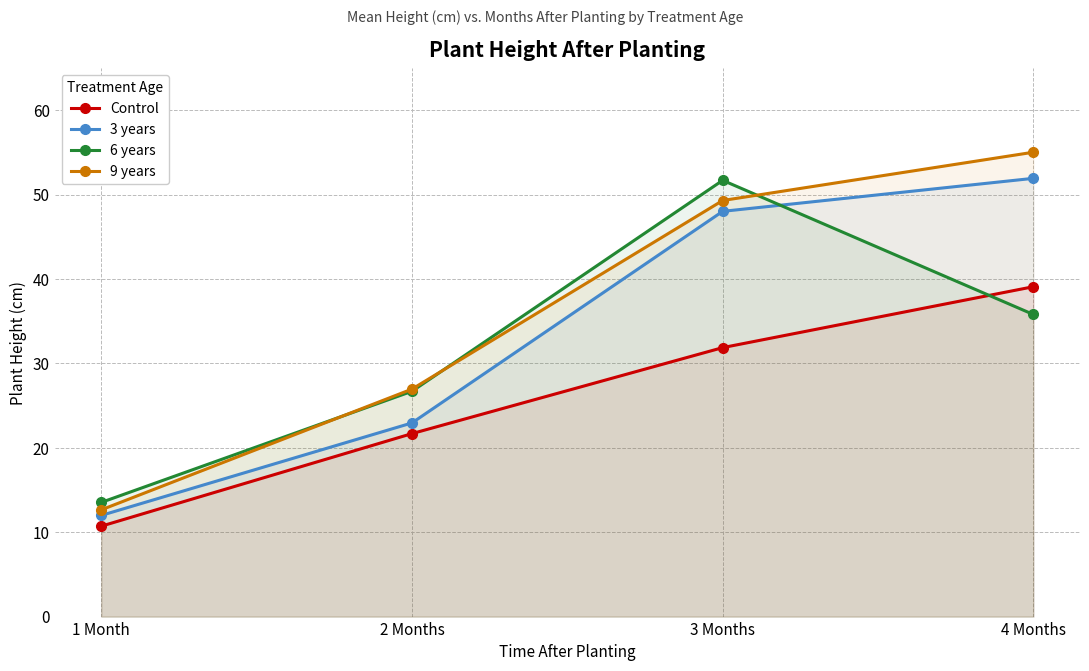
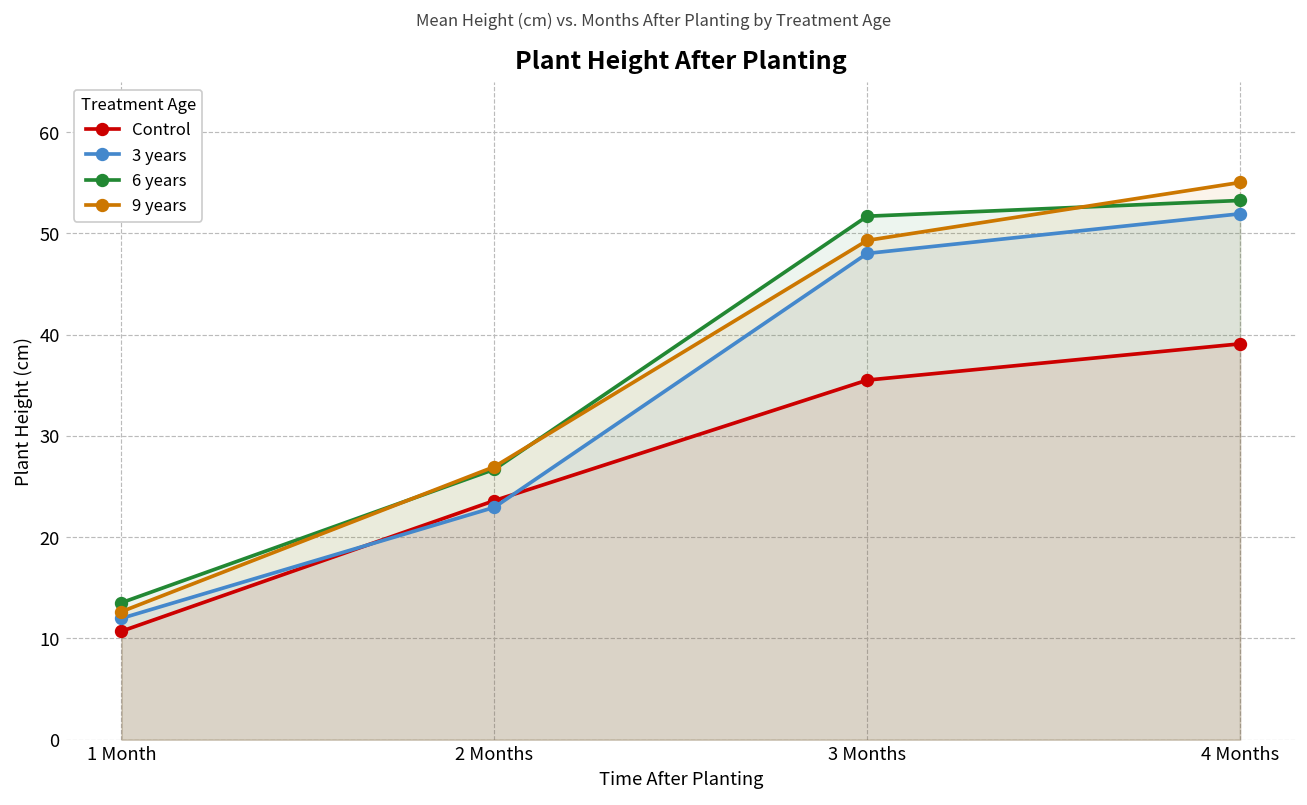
  {
    "Control": {
      "1 Month": 11,
-     "2 Months": 22,
-     "3 Months": 32,
+     "2 Months": 24,
+     "3 Months": 36,
      "4 Months": 39
    },
    "3 years": {
      "1 Month": 12,
      "2 Months": 23,
      "3 Months": 48,
      "4 Months": 52
    },
    "6 years": {
      "1 Month": 14,
      "3 Months": 52,
-     "4 Months": 36
+     "4 Months": 53
    },
    "9 years": {
      "1 Month": 13,
      "3 Months": 49,
      "4 Months": 55
    }
  }
